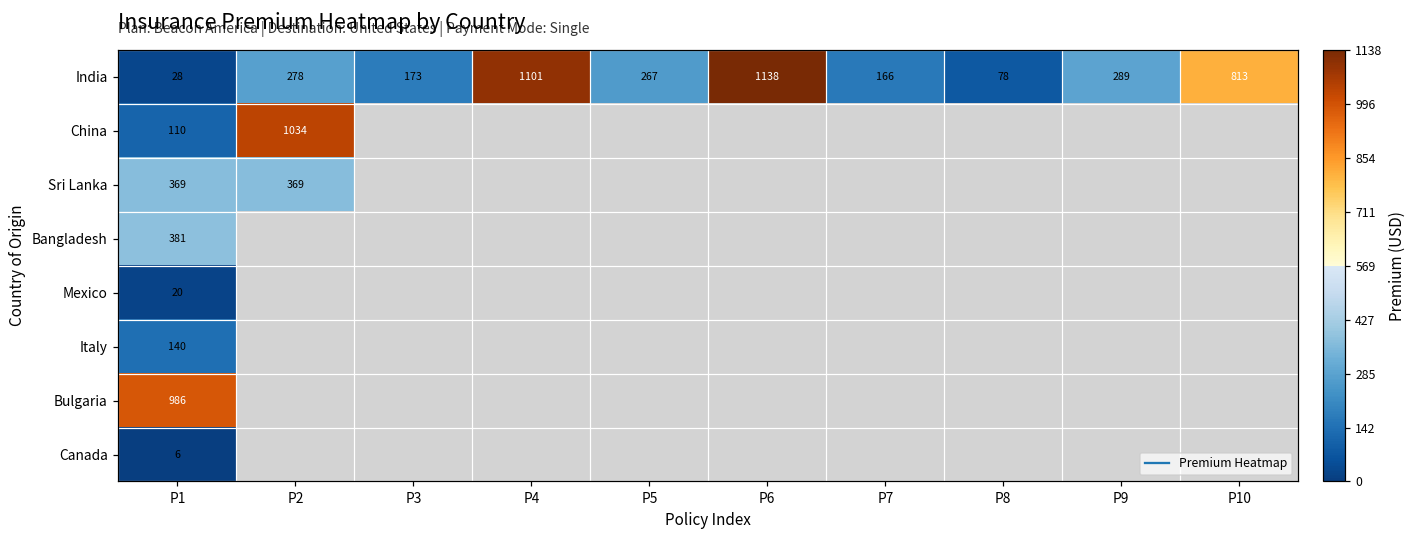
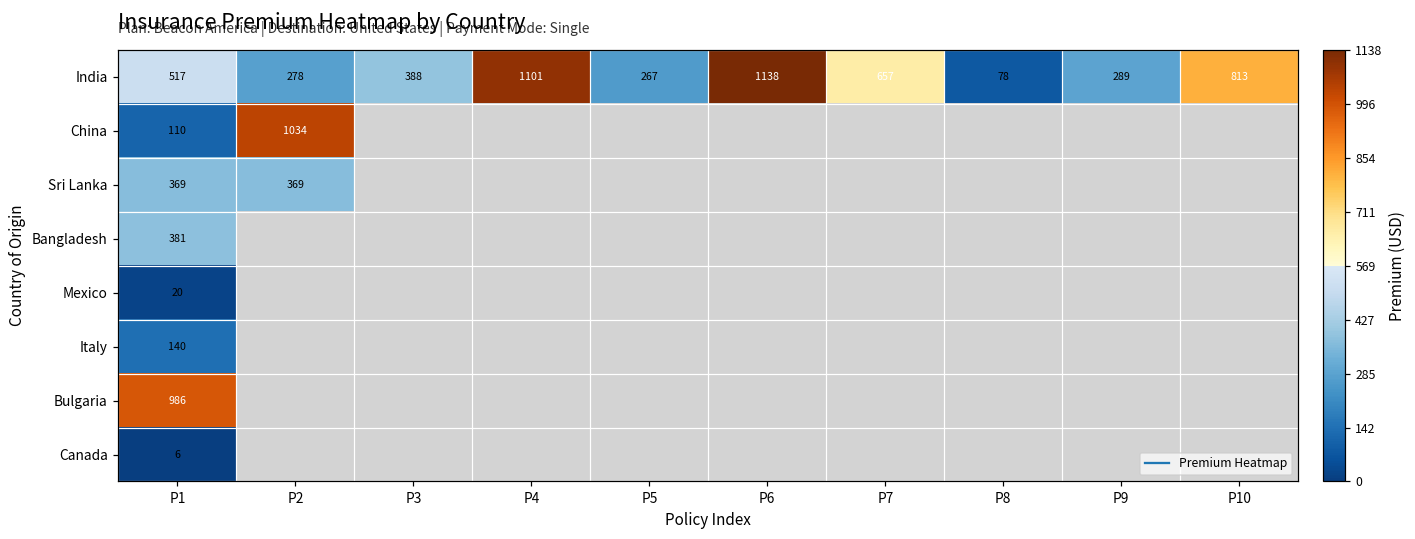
  {
    "India": {
-     "P1": 28,
+     "P1": 517,
      "P2": 278,
-     "P3": 173,
+     "P3": 388,
      "P4": 1101,
      "P5": 267,
      "P6": 1138,
-     "P7": 166,
+     "P7": 657,
      "P8": 78,
      "P9": 289,
      "P10": 813
    },
    "China": {
      "P1": 110,
      "P2": 1034
    },
    "Sri Lanka": {
      "P1": 369,
      "P2": 369
    },
    "Bangladesh": {
      "P1": 381
    },
    "Mexico": {
      "P1": 20
    },
    "Italy": {
      "P1": 140
    },
    "Bulgaria": {
      "P1": 986
    },
    "Canada": {
      "P1": 6
    }
  }
